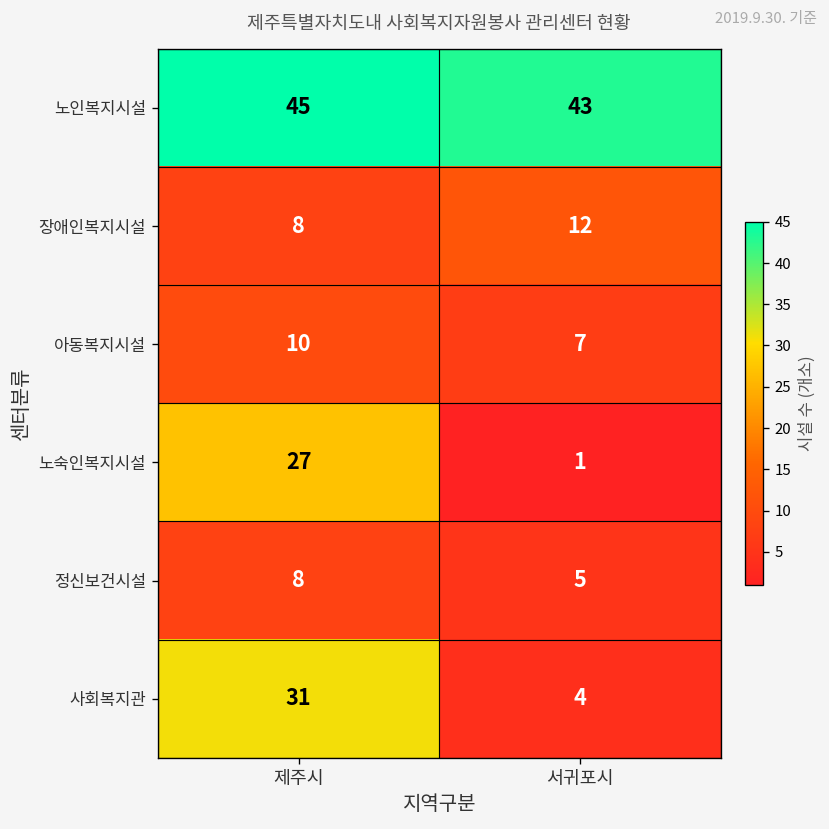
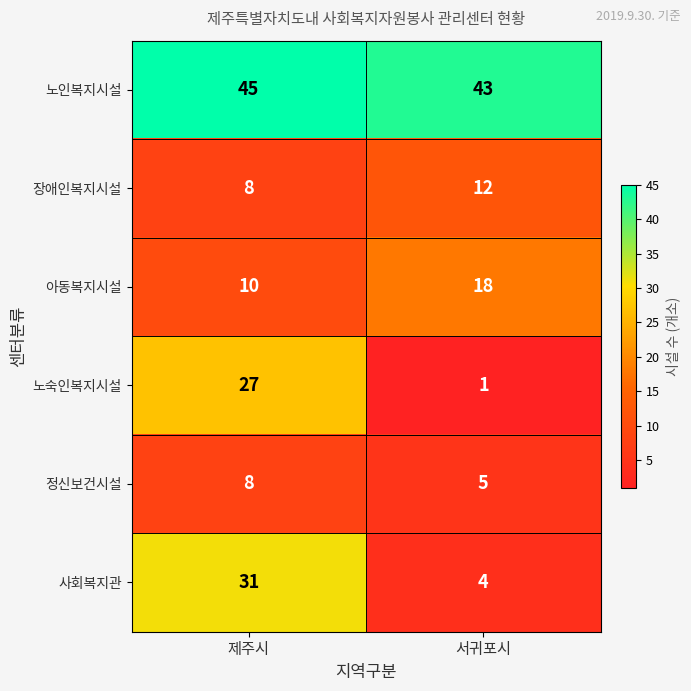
  {
    "노인복지시설": {
      "제주시": 45,
      "서귀포시": 43
    },
    "장애인복지시설": {
      "제주시": 8,
      "서귀포시": 12
    },
    "아동복지시설": {
      "제주시": 10,
-     "서귀포시": 7
+     "서귀포시": 18
    },
    "노숙인복지시설": {
      "제주시": 27,
      "서귀포시": 1
    },
    "정신보건시설": {
      "제주시": 8,
      "서귀포시": 5
    },
    "사회복지관": {
      "제주시": 31,
      "서귀포시": 4
    }
  }
